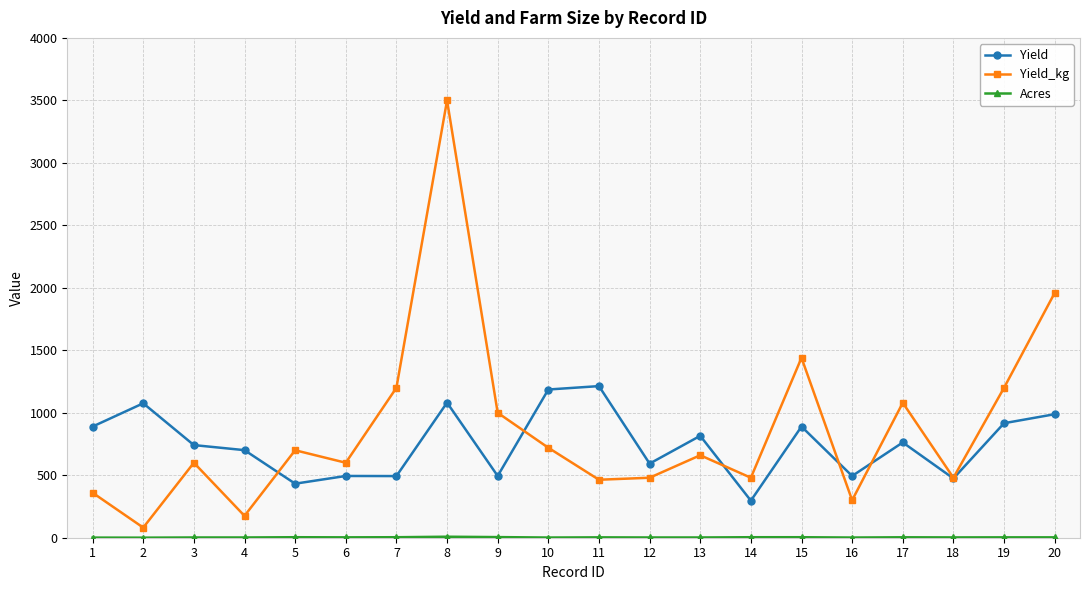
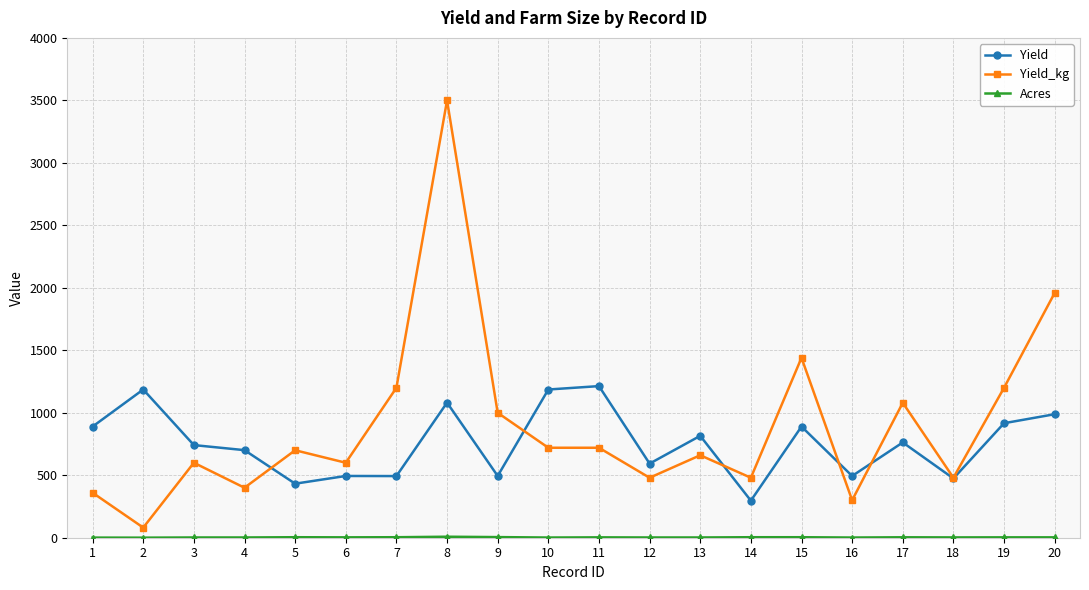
  {
    "Yield": {
      "1": 890,
-     "2": 1080,
+     "2": 1190,
      "3": 740,
      "4": 700,
      "5": 430,
      "6": 490,
      "7": 490,
      "8": 1080,
      "9": 490,
      "10": 1190,
      "11": 1210,
      "12": 590,
      "13": 820,
      "14": 300,
      "15": 890,
      "16": 490,
      "17": 760,
      "19": 920,
      "20": 990
    },
    "Yield_kg": {
      "1": 360,
      "2": 80,
      "3": 600,
-     "4": 180,
+     "4": 400,
      "5": 700,
      "6": 600,
      "7": 1200,
      "8": 3500,
      "9": 1000,
      "10": 720,
-     "11": 460,
+     "11": 720,
      "12": 480,
      "13": 660,
      "14": 480,
      "15": 1440,
      "16": 300,
      "17": 1080,
      "19": 1200,
      "20": 1960
    },
    "Acres": {
      "1": 0,
      "2": 0,
      "3": 0,
      "4": 0,
      "5": 0,
      "6": 0,
      "7": 0,
      "8": 10,
      "9": 10,
      "10": 0,
      "11": 0,
      "12": 0,
      "13": 0,
      "14": 0,
      "15": 0,
      "16": 0,
      "17": 0,
      "18": 0,
      "19": 0,
      "20": 0
    }
  }
